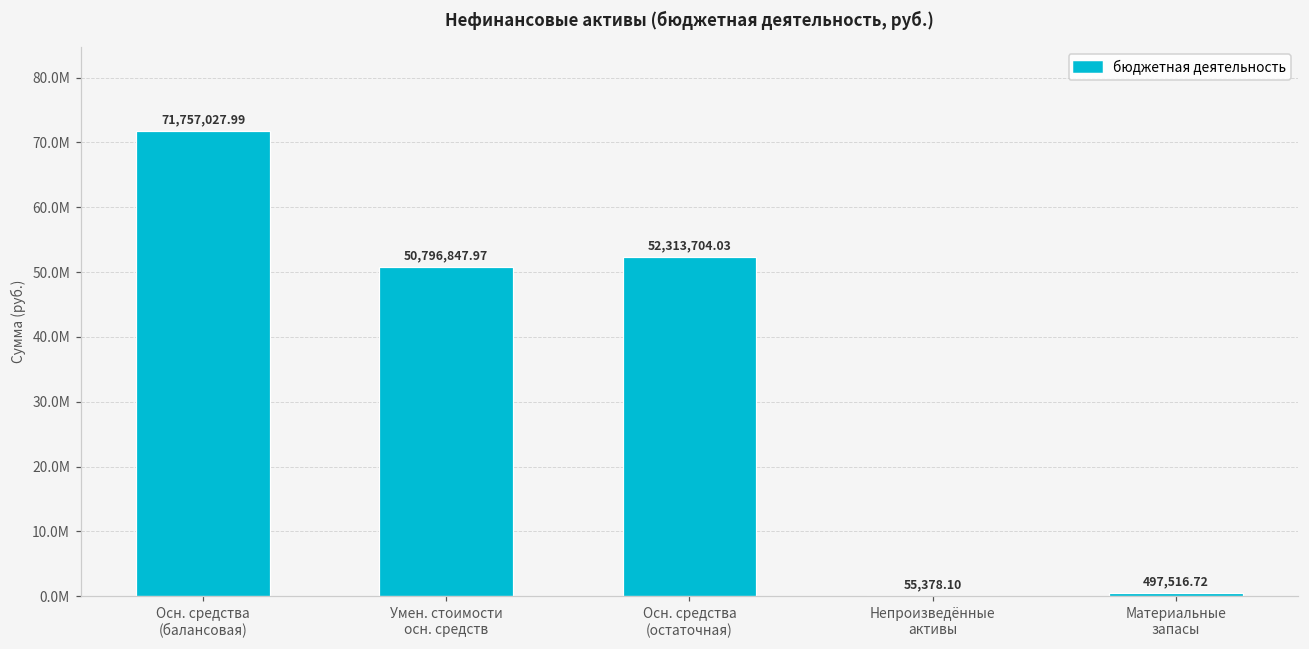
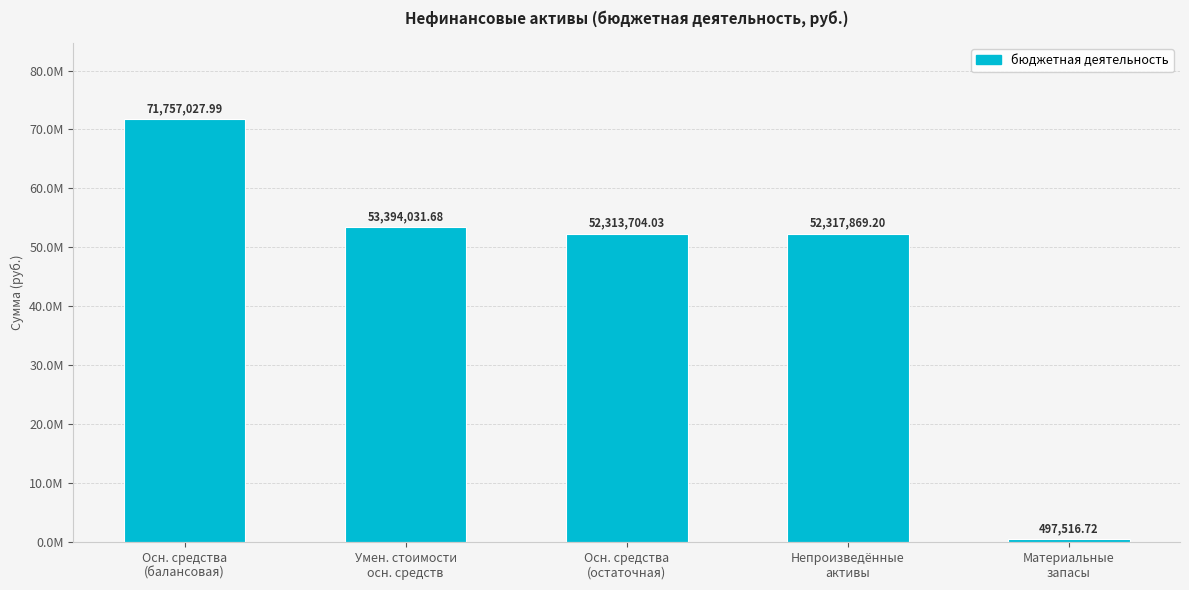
  {
    "Осн. средства (балансовая)": "71,757,027.99",
-   "Умен. стоимости осн. средств": "50,796,847.97",
+   "Умен. стоимости осн. средств": "53,394,031.68",
    "Осн. средства (остаточная)": "52,313,704.03",
-   "Непроизведённые активы": "55,378.10",
+   "Непроизведённые активы": "52,317,869.20",
    "Материальные запасы": "497,516.72"
  }
